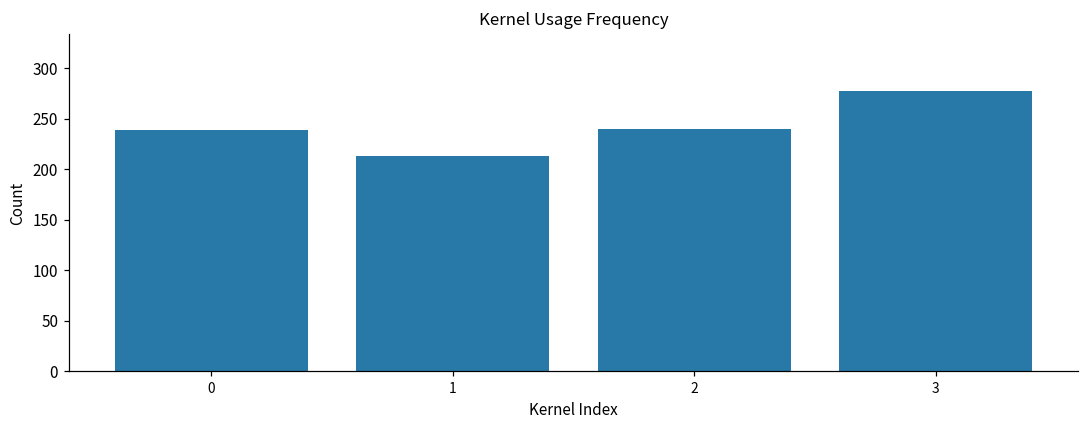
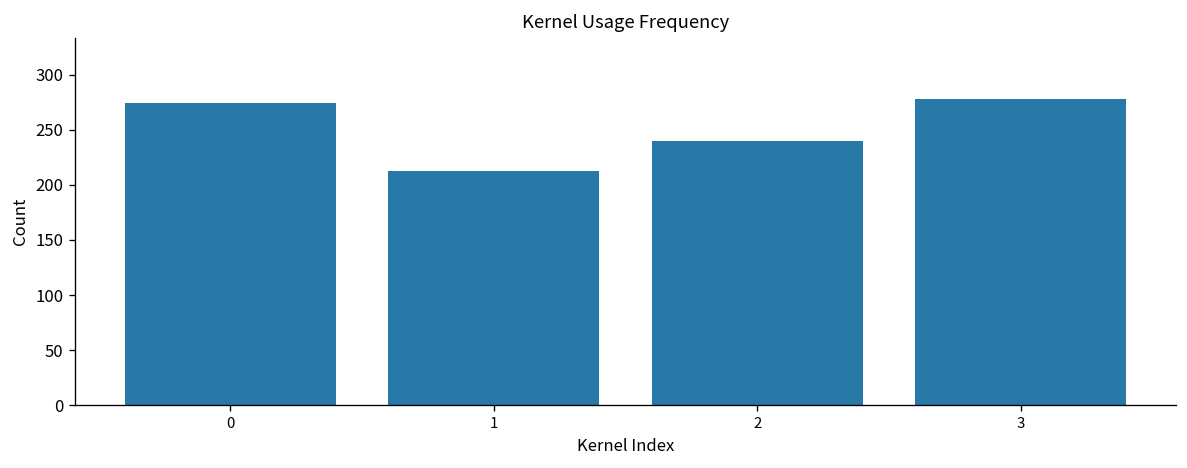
  {
-   "0": 240,
+   "0": 270,
    "1": 210,
    "2": 240,
    "3": 280
  }
